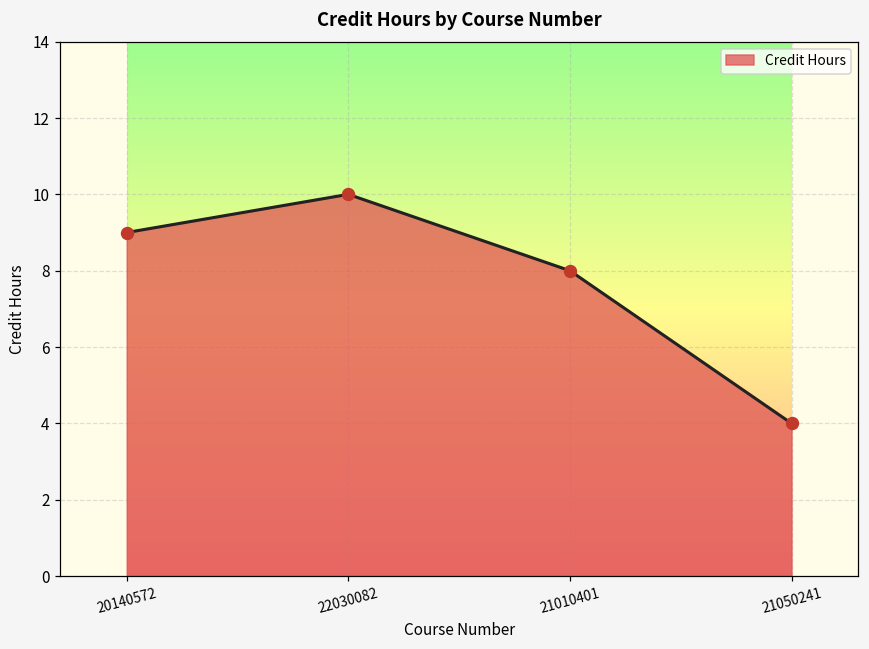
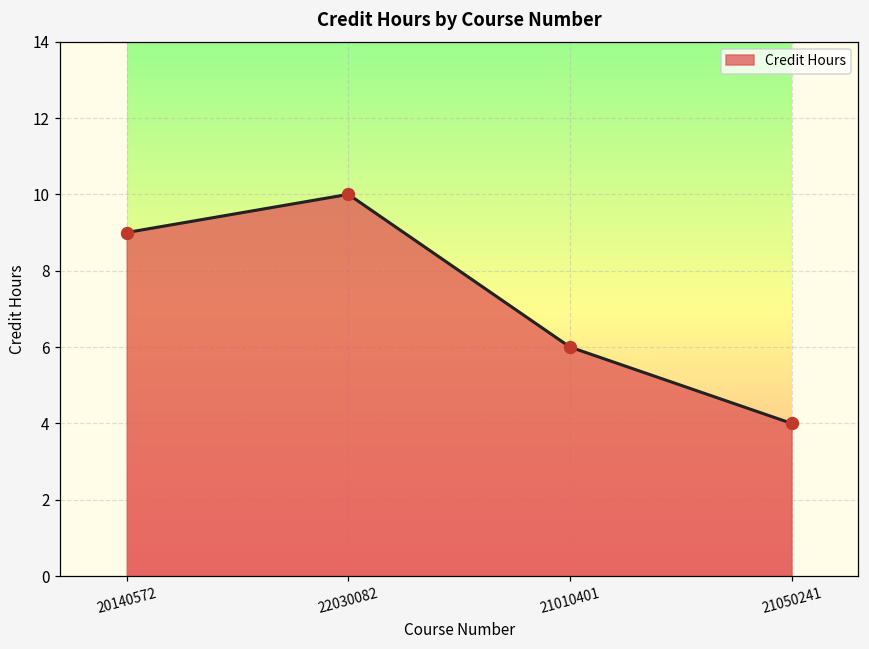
  {
    "20140572": 9,
    "22030082": 10,
-   "21010401": 8,
+   "21010401": 6,
    "21050241": 4
  }
